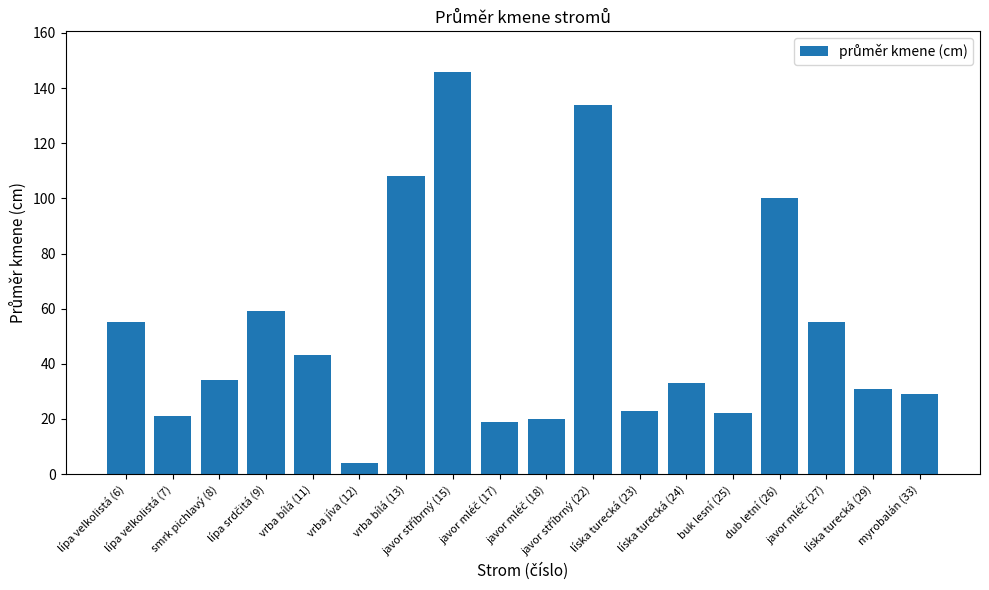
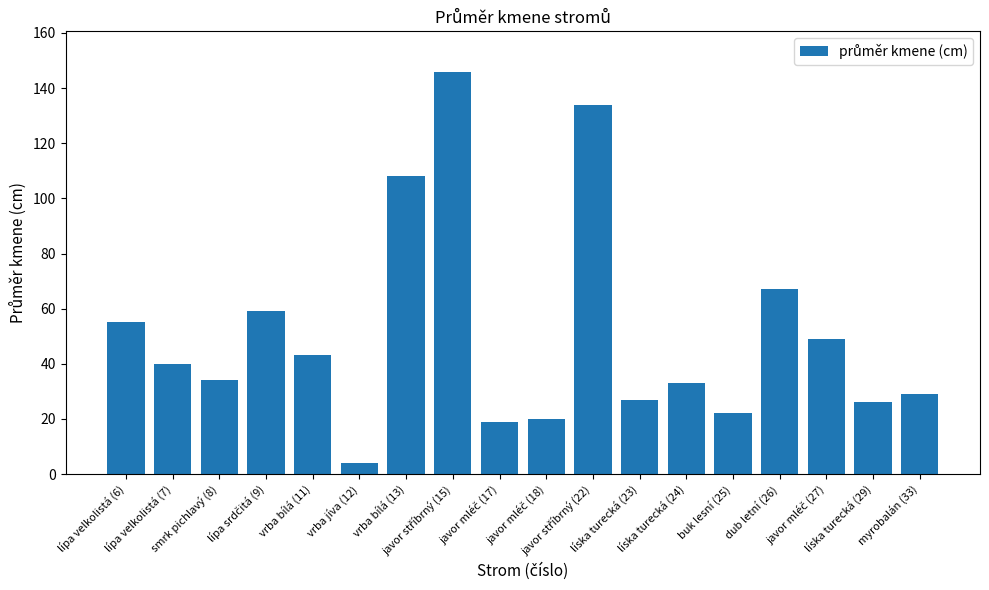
  {
    "lípa velkolistá (6)": 55,
-   "lípa velkolistá (7)": 21,
+   "lípa velkolistá (7)": 40,
    "smrk pichlavý (8)": 34,
    "lípa srdčitá (9)": 59,
    "vrba bílá (11)": 43,
    "vrba jíva (12)": 4,
    "vrba bílá (13)": 108,
    "javor stříbrný (15)": 146,
    "javor mléč (17)": 19,
    "javor mléč (18)": 20,
    "javor stříbrný (22)": 134,
-   "líska turecká (23)": 23,
+   "líska turecká (23)": 27,
    "líska turecká (24)": 33,
    "buk lesní (25)": 22,
-   "dub letní (26)": 100,
-   "javor mléč (27)": 55,
-   "líska turecká (29)": 31,
+   "dub letní (26)": 67,
+   "javor mléč (27)": 49,
+   "líska turecká (29)": 26,
    "myrobalán (33)": 29
  }
